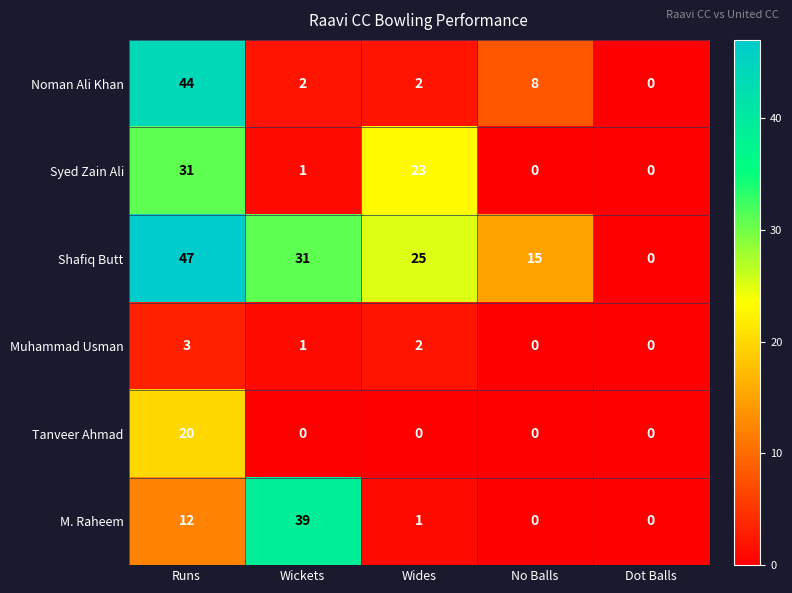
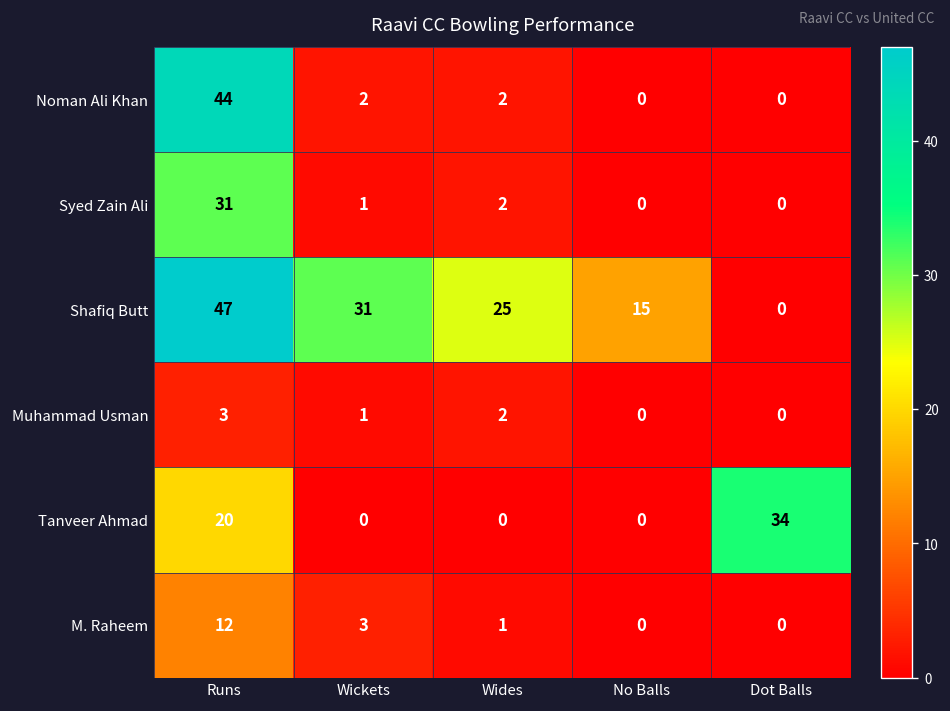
  {
    "Noman Ali Khan": {
      "Runs": 44,
      "Wickets": 2,
      "Wides": 2,
-     "No Balls": 8,
+     "No Balls": 0,
      "Dot Balls": 0
    },
    "Syed Zain Ali": {
      "Runs": 31,
      "Wickets": 1,
-     "Wides": 23,
+     "Wides": 2,
      "No Balls": 0,
      "Dot Balls": 0
    },
    "Shafiq Butt": {
      "Runs": 47,
      "Wickets": 31,
      "Wides": 25,
      "No Balls": 15,
      "Dot Balls": 0
    },
    "Muhammad Usman": {
      "Runs": 3,
      "Wickets": 1,
      "Wides": 2,
      "No Balls": 0,
      "Dot Balls": 0
    },
    "Tanveer Ahmad": {
      "Runs": 20,
      "Wickets": 0,
      "Wides": 0,
      "No Balls": 0,
-     "Dot Balls": 0
+     "Dot Balls": 34
    },
    "M. Raheem": {
      "Runs": 12,
-     "Wickets": 39,
+     "Wickets": 3,
      "Wides": 1,
      "No Balls": 0,
      "Dot Balls": 0
    }
  }
